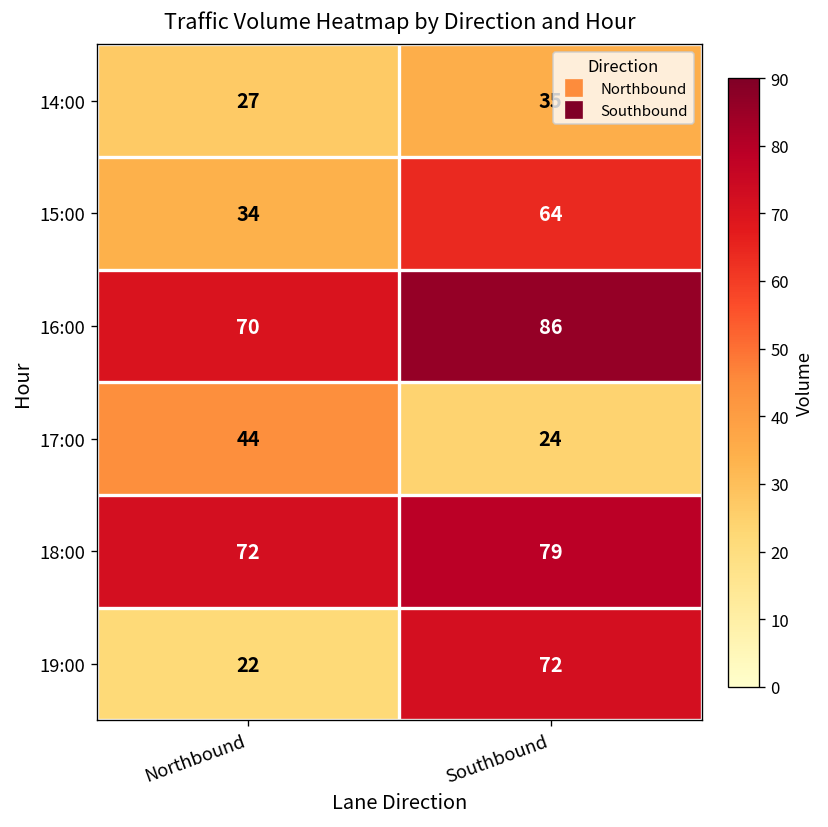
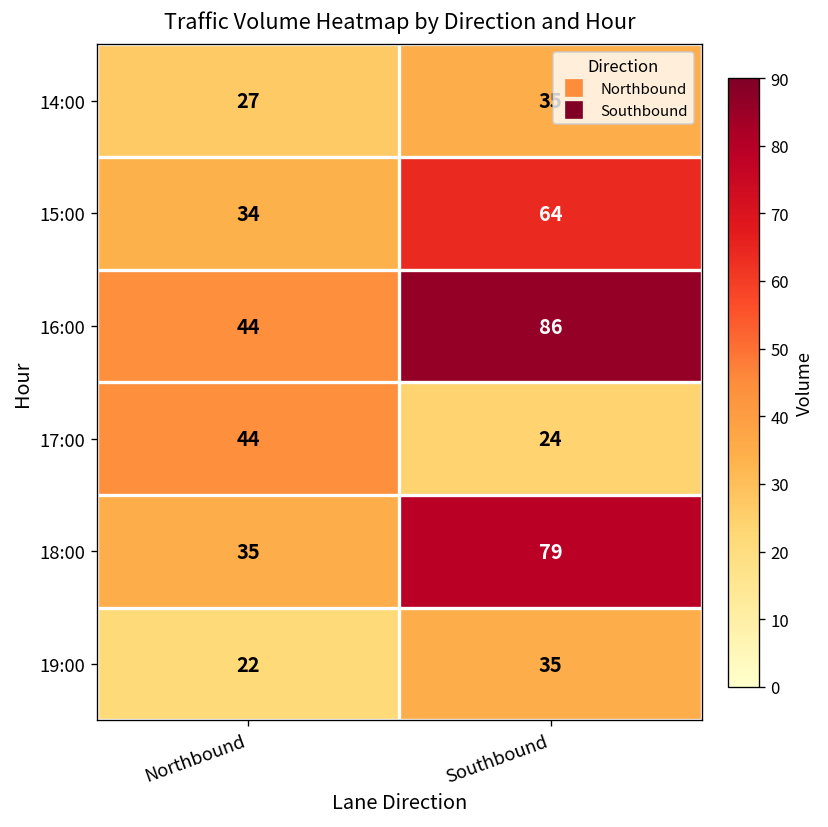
  {
    "14:00": {
      "Northbound": 27
    },
    "15:00": {
      "Northbound": 34,
      "Southbound": 64
    },
    "16:00": {
-     "Northbound": 70,
+     "Northbound": 44,
      "Southbound": 86
    },
    "17:00": {
      "Northbound": 44,
      "Southbound": 24
    },
    "18:00": {
-     "Northbound": 72,
+     "Northbound": 35,
      "Southbound": 79
    },
    "19:00": {
      "Northbound": 22,
-     "Southbound": 72
+     "Southbound": 35
    }
  }
